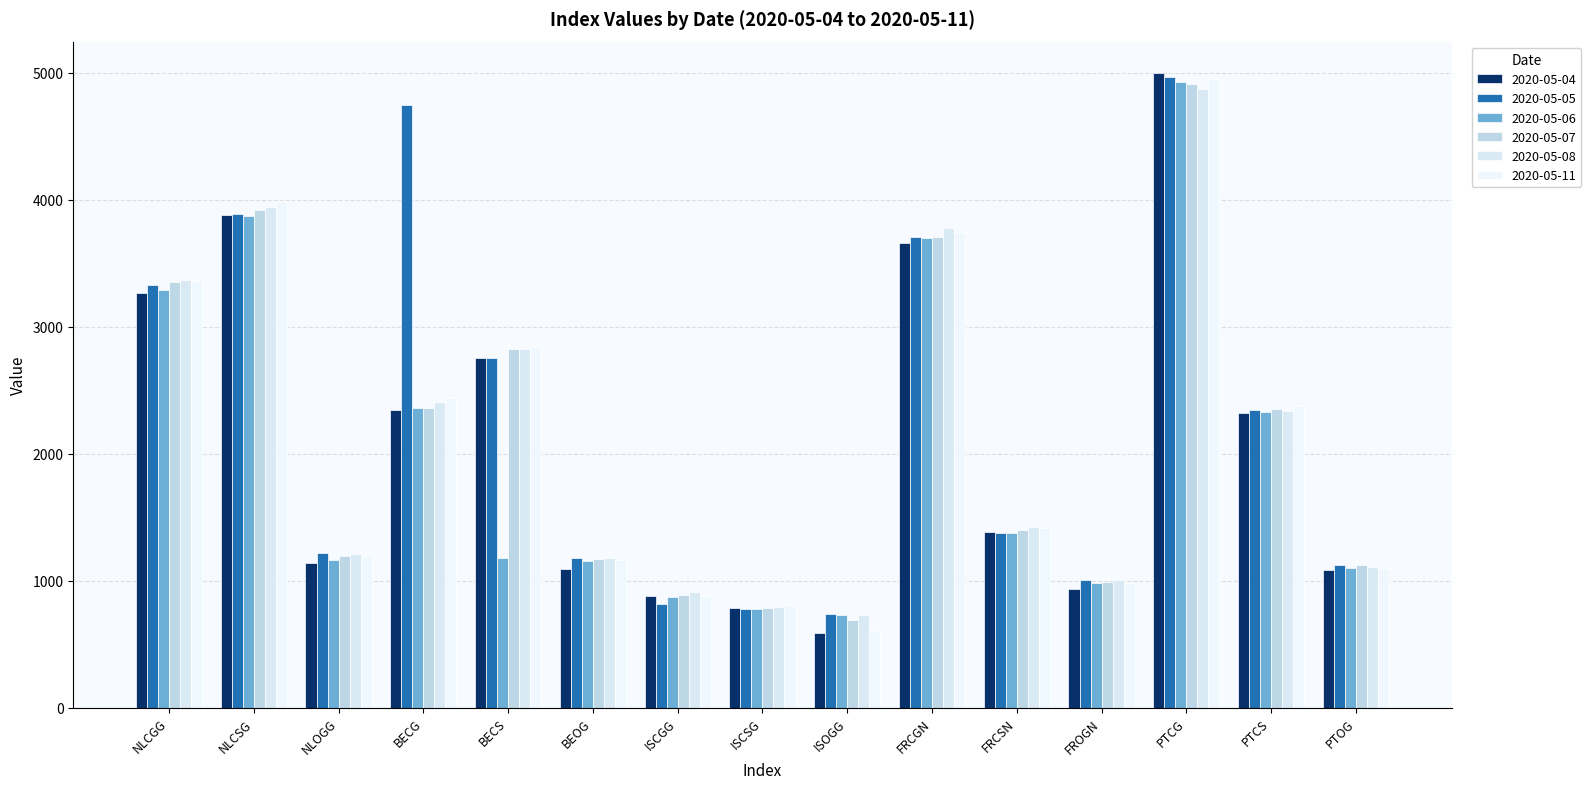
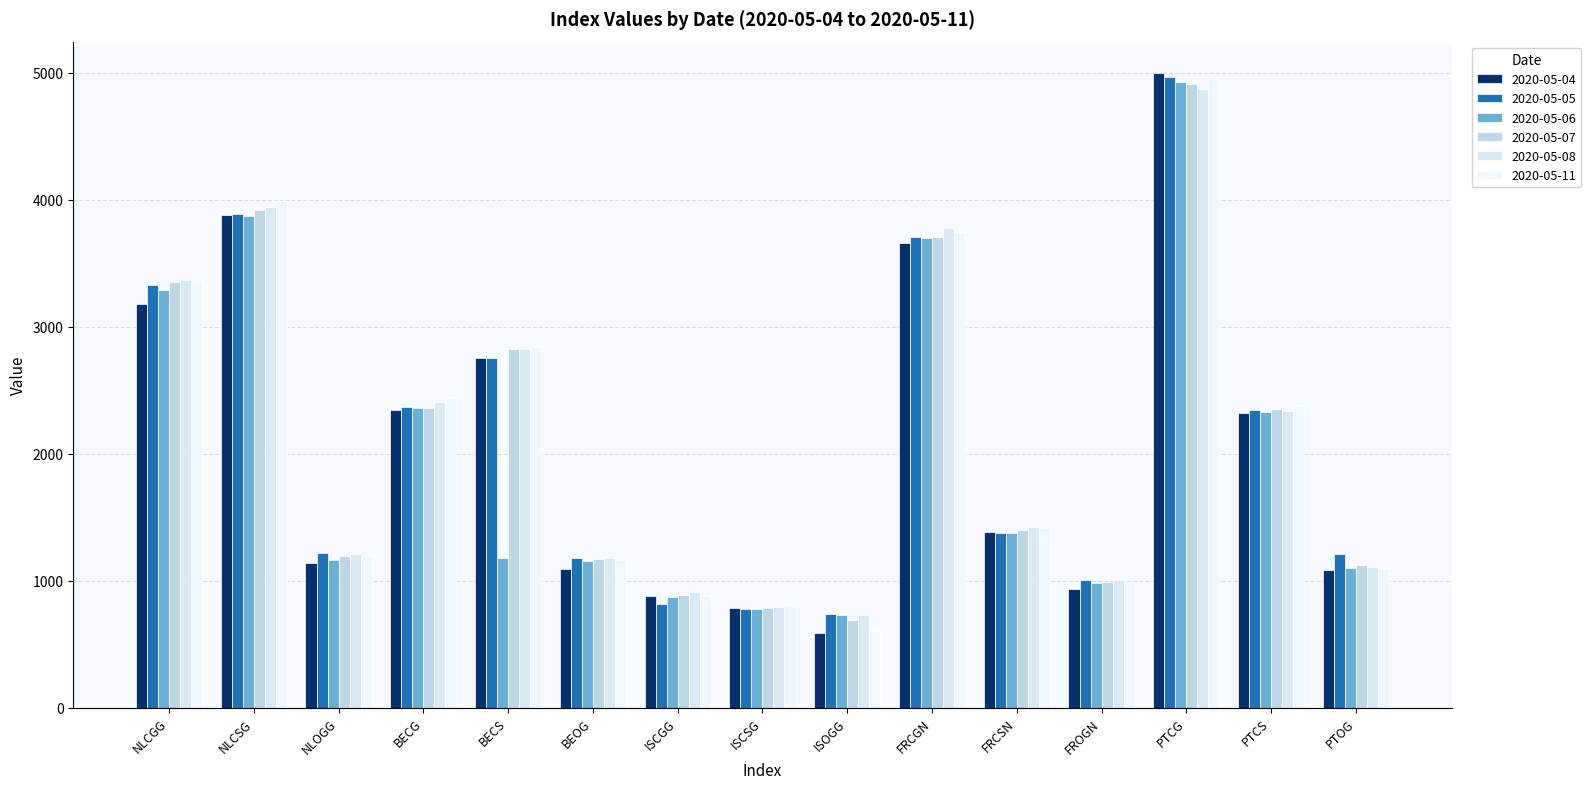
  {
    "2020-05-04": {
-     "NLCGG": 3270,
+     "NLCGG": 3180,
      "NLCSG": 3880,
      "NLOGG": 1140,
      "BECG": 2340,
      "BECS": 2750,
      "BEOG": 1090,
      "ISCGG": 880,
      "ISCSG": 790,
      "ISOGG": 590,
      "FRCGN": 3660,
      "FRCSN": 1380,
      "FROGN": 930,
      "PTCG": 5000,
      "PTCS": 2320,
      "PTOG": 1090
    },
    "2020-05-05": {
      "NLCGG": 3330,
      "NLCSG": 3890,
      "NLOGG": 1220,
-     "BECG": 4740,
+     "BECG": 2370,
      "BECS": 2750,
      "BEOG": 1180,
      "ISCGG": 820,
      "ISCSG": 780,
      "ISOGG": 740,
      "FRCGN": 3710,
      "FRCSN": 1380,
      "FROGN": 1000,
      "PTCG": 4970,
      "PTCS": 2350,
-     "PTOG": 1130
+     "PTOG": 1210
    },
    "2020-05-06": {
      "NLCGG": 3290,
      "NLCSG": 3870,
      "NLOGG": 1160,
      "BECG": 2360,
      "BECS": 1180,
      "BEOG": 1150,
      "ISCGG": 870,
      "ISCSG": 780,
      "ISOGG": 730,
      "FRCGN": 3700,
      "FRCSN": 1370,
      "FROGN": 980,
      "PTCG": 4930,
      "PTCS": 2330,
      "PTOG": 1100
    }
  }
